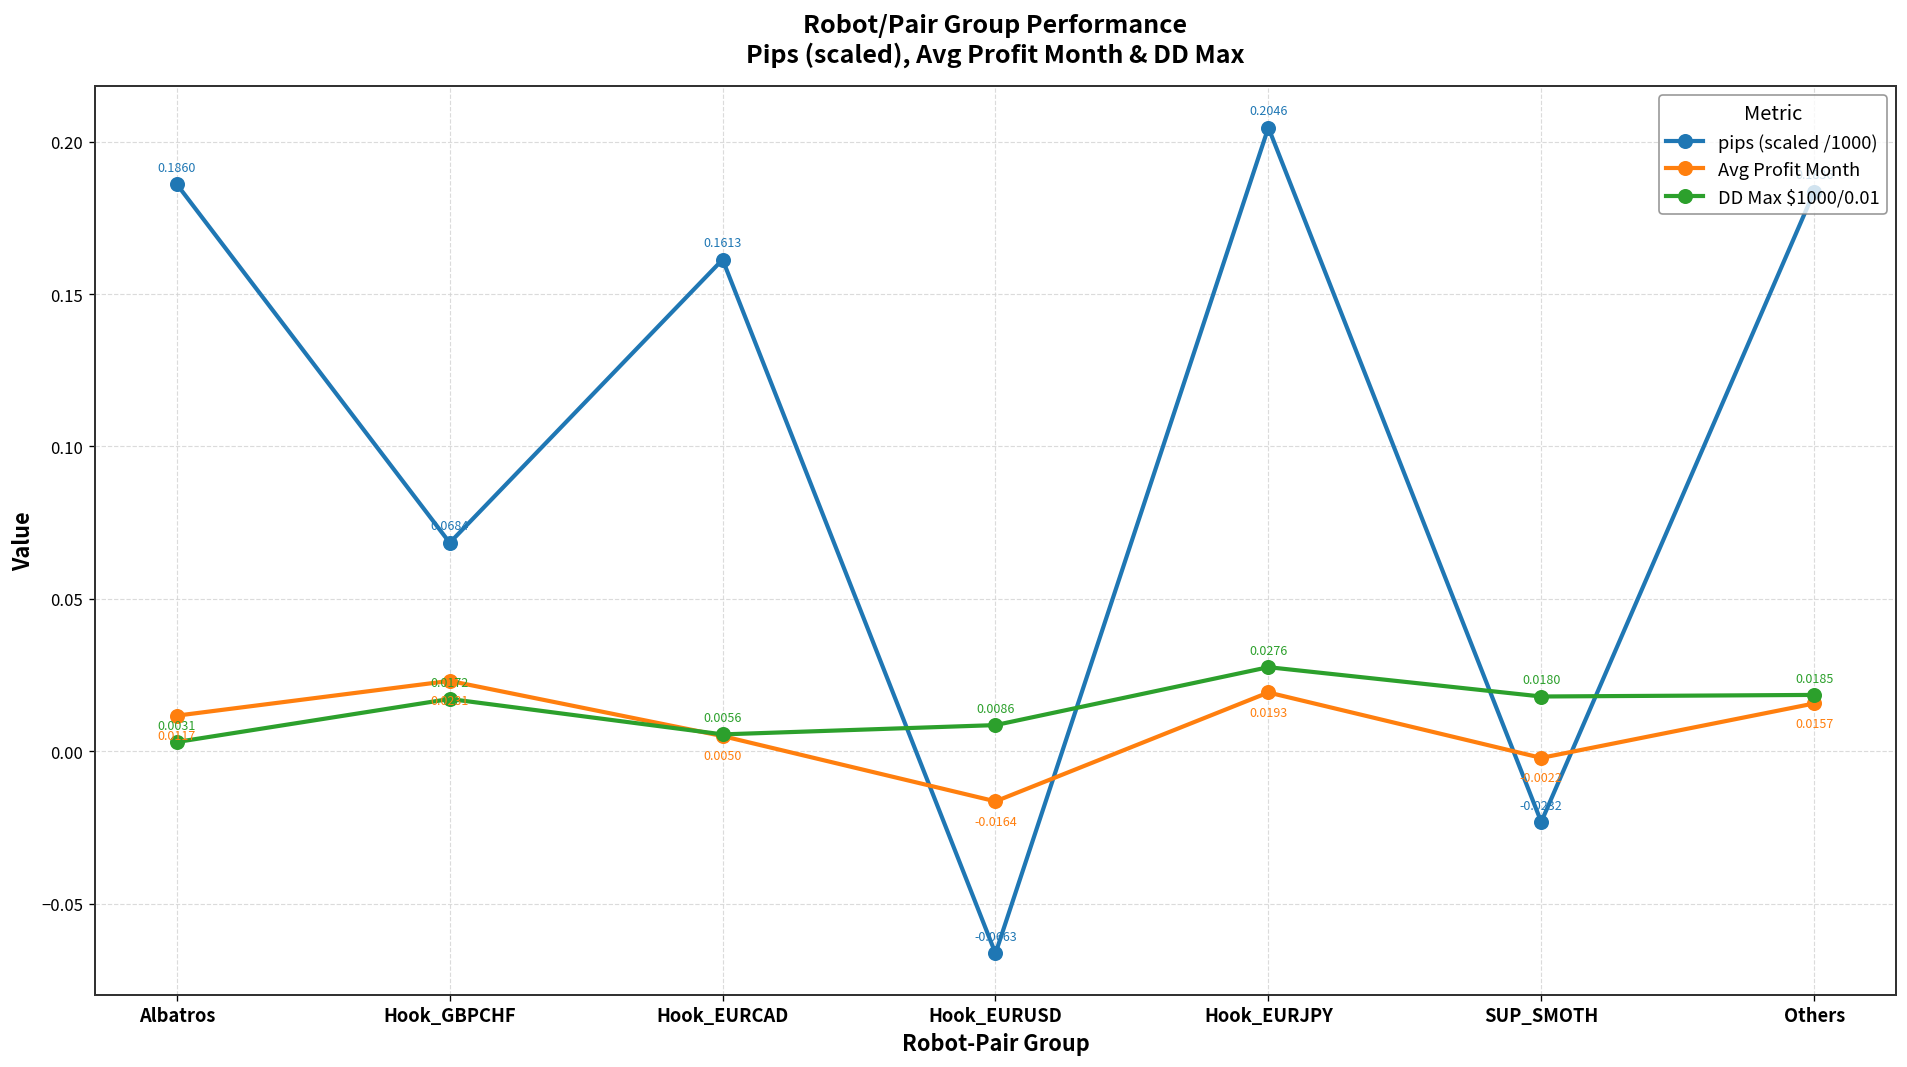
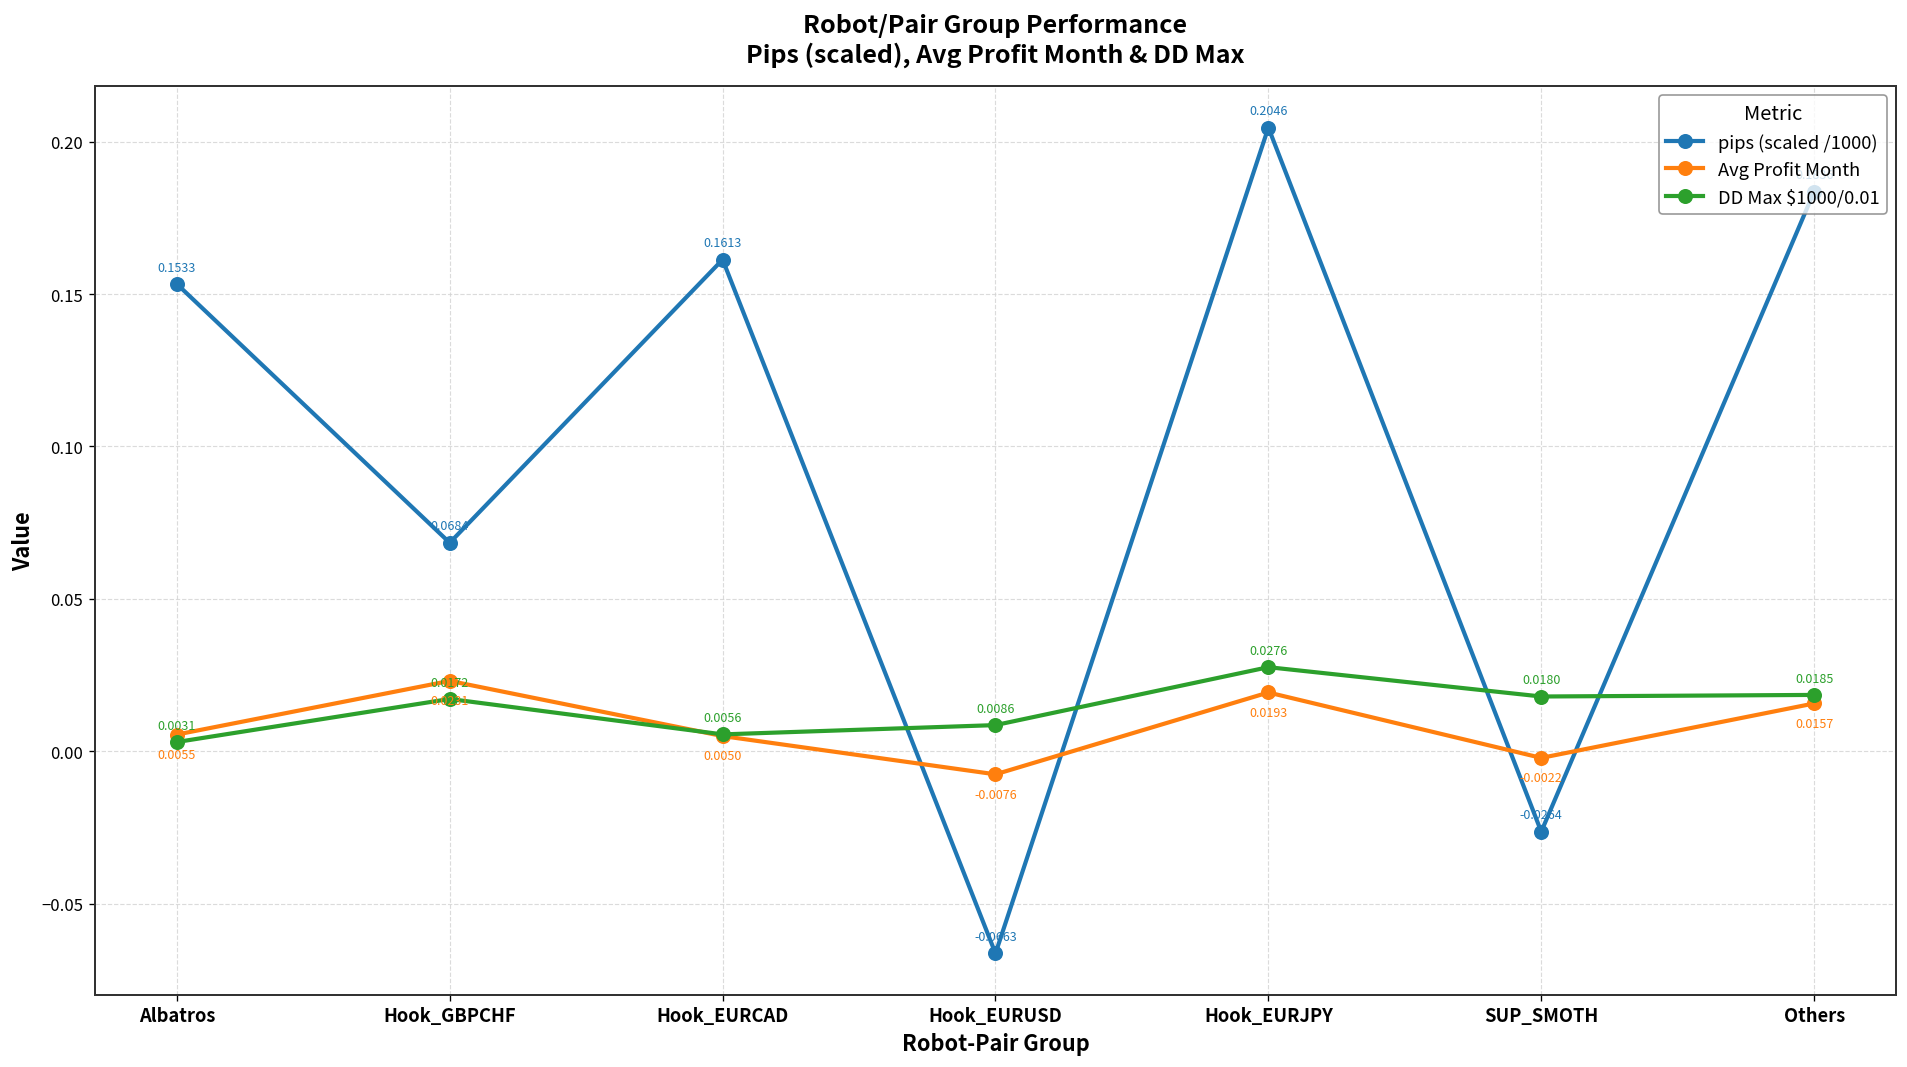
  {
    "pips (scaled /1000)": {
-     "Albatros": 0.1860,
+     "Albatros": 0.1533,
      "Hook_GBPCHF": 0.0684,
      "Hook_EURCAD": 0.1613,
      "Hook_EURUSD": -0.0663,
      "Hook_EURJPY": 0.2046,
-     "SUP_SMOTH": -0.0232
+     "SUP_SMOTH": -0.0264
    },
    "Avg Profit Month": {
-     "Albatros": 0.0117,
-     "Hook_EURUSD": -0.0164,
+     "Albatros": 0.0055,
+     "Hook_EURUSD": -0.0076,
      "Hook_EURJPY": 0.0193,
      "SUP_SMOTH": -0.0022,
      "Others": 0.0157
    },
    "DD Max $1000/0.01": {
      "Albatros": 0.0031,
      "Hook_EURUSD": 0.0086,
      "Hook_EURJPY": 0.0276,
      "SUP_SMOTH": 0.0180,
      "Others": 0.0185
    }
  }
